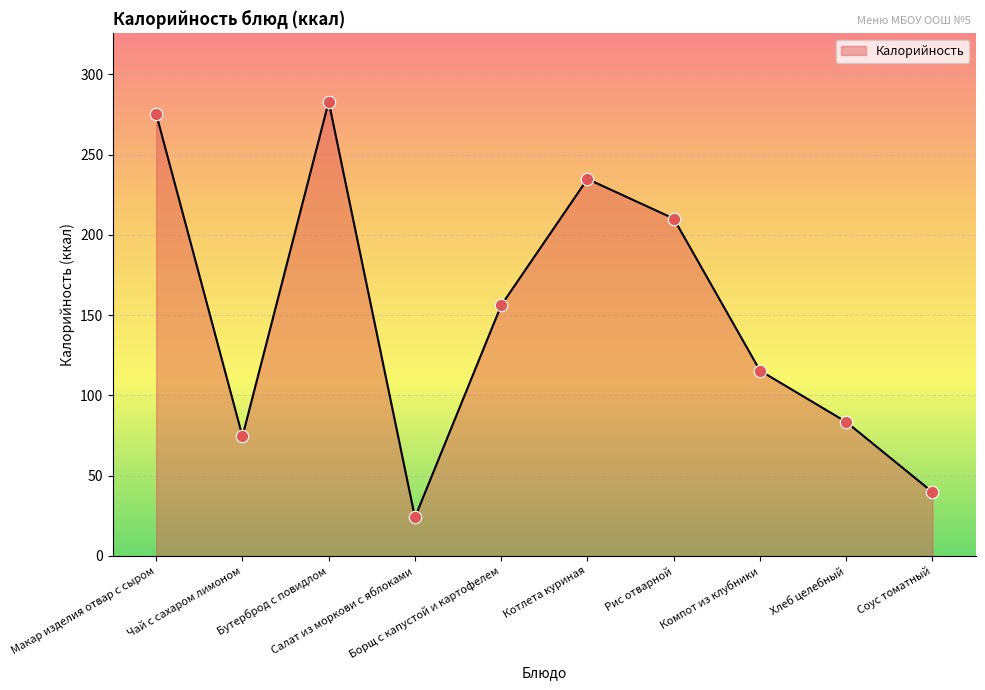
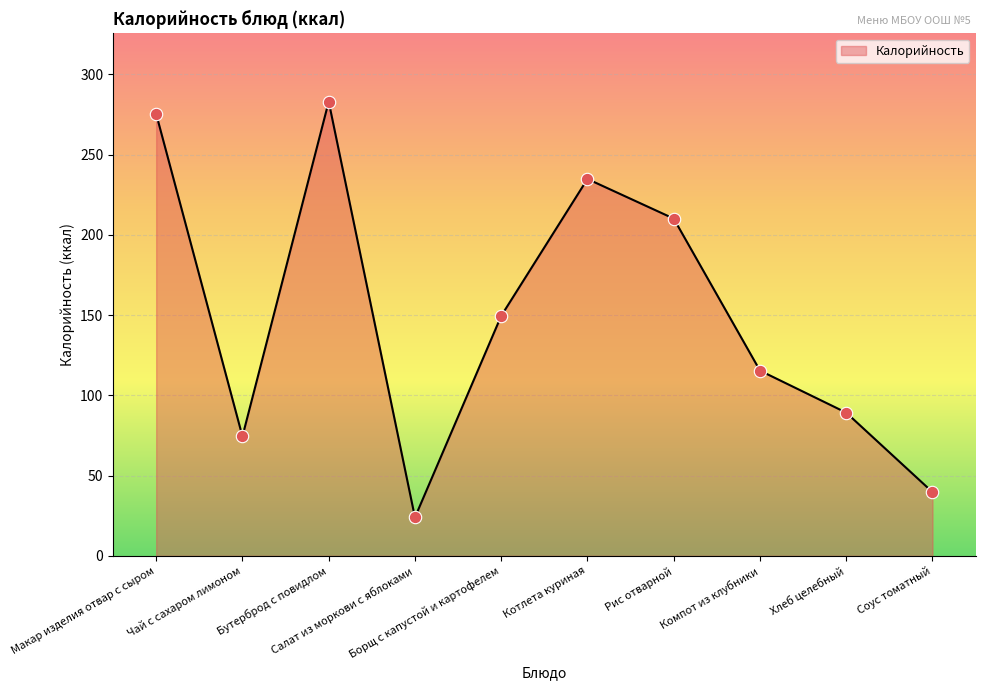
  {
    "Макар изделия отвар с сыром": 275,
    "Чай с сахаром лимоном": 74,
    "Бутерброд с повидлом": 283,
    "Салат из моркови с яблоками": 24,
-   "Борщ с капустой и картофелем": 156,
+   "Борщ с капустой и картофелем": 150,
    "Котлета куриная": 235,
    "Рис отварной": 210,
    "Компот из клубники": 115,
-   "Хлеб целебный": 83,
+   "Хлеб целебный": 89,
    "Соус томатный": 40
  }
